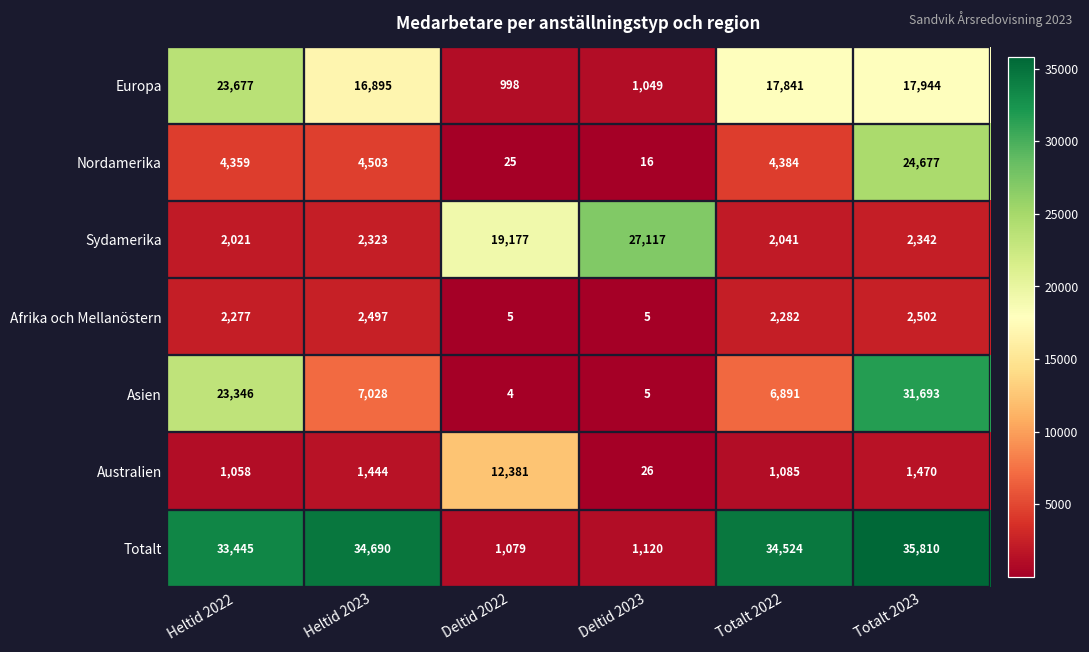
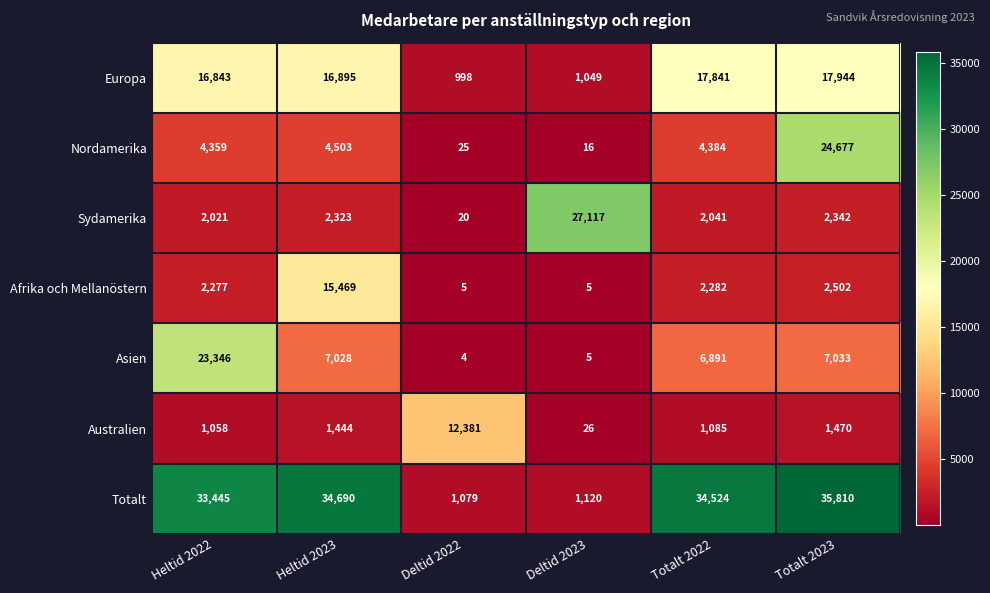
  {
    "Europa": {
-     "Heltid 2022": "23,677",
+     "Heltid 2022": "16,843",
      "Heltid 2023": "16,895",
      "Deltid 2022": "998",
      "Deltid 2023": "1,049",
      "Totalt 2022": "17,841",
      "Totalt 2023": "17,944"
    },
    "Nordamerika": {
      "Heltid 2022": "4,359",
      "Heltid 2023": "4,503",
      "Deltid 2022": "25",
      "Deltid 2023": "16",
      "Totalt 2022": "4,384",
      "Totalt 2023": "24,677"
    },
    "Sydamerika": {
      "Heltid 2022": "2,021",
      "Heltid 2023": "2,323",
-     "Deltid 2022": "19,177",
+     "Deltid 2022": "20",
      "Deltid 2023": "27,117",
      "Totalt 2022": "2,041",
      "Totalt 2023": "2,342"
    },
    "Afrika och Mellanöstern": {
      "Heltid 2022": "2,277",
-     "Heltid 2023": "2,497",
+     "Heltid 2023": "15,469",
      "Deltid 2022": "5",
      "Deltid 2023": "5",
      "Totalt 2022": "2,282",
      "Totalt 2023": "2,502"
    },
    "Asien": {
      "Heltid 2022": "23,346",
      "Heltid 2023": "7,028",
      "Deltid 2022": "4",
      "Deltid 2023": "5",
      "Totalt 2022": "6,891",
-     "Totalt 2023": "31,693"
+     "Totalt 2023": "7,033"
    },
    "Australien": {
      "Heltid 2022": "1,058",
      "Heltid 2023": "1,444",
      "Deltid 2022": "12,381",
      "Deltid 2023": "26",
      "Totalt 2022": "1,085",
      "Totalt 2023": "1,470"
    },
    "Totalt": {
      "Heltid 2022": "33,445",
      "Heltid 2023": "34,690",
      "Deltid 2022": "1,079",
      "Deltid 2023": "1,120",
      "Totalt 2022": "34,524",
      "Totalt 2023": "35,810"
    }
  }
